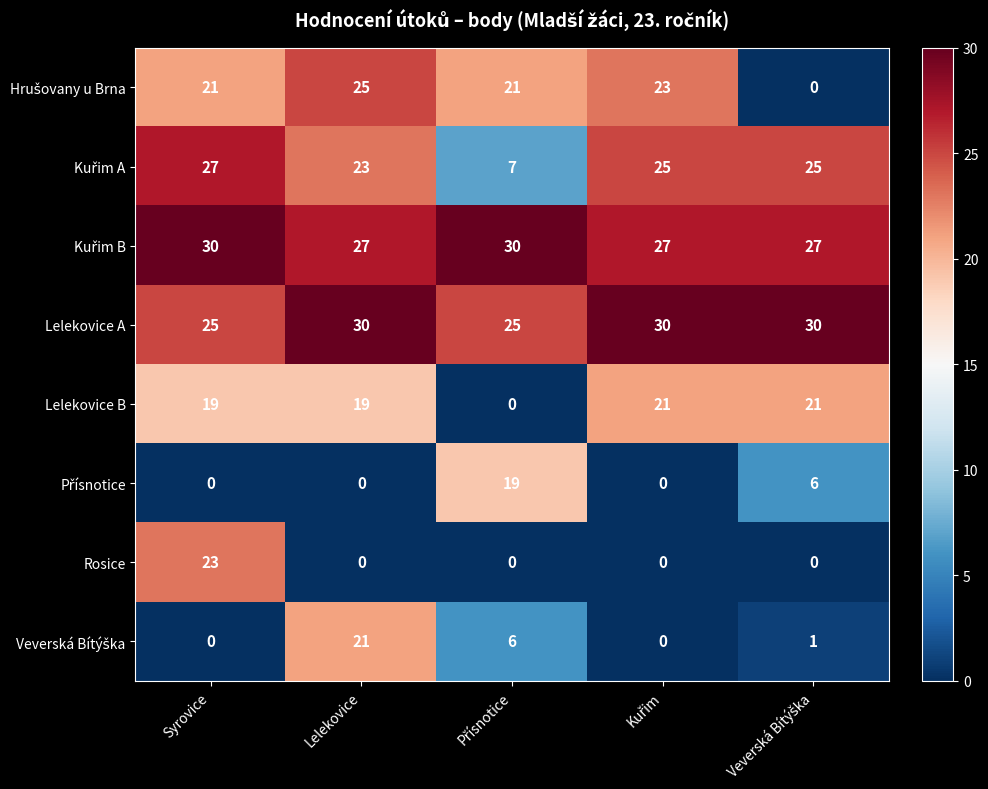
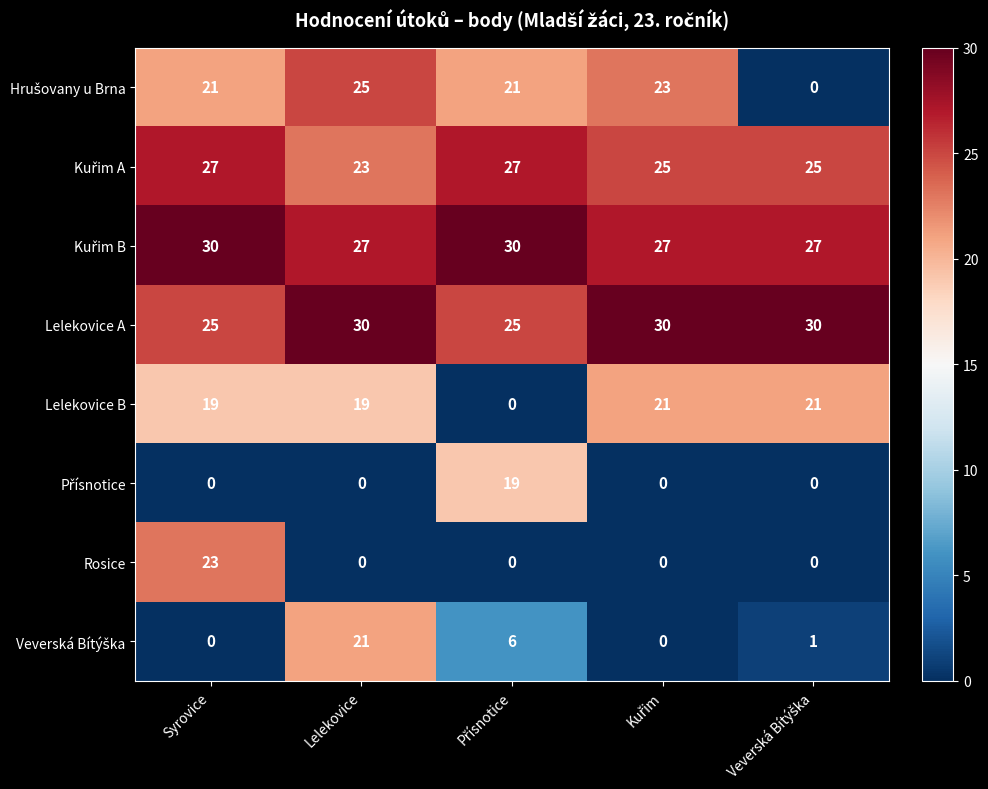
  {
    "Hrušovany u Brna": {
      "Syrovice": 21,
      "Lelekovice": 25,
      "Přísnotice": 21,
      "Kuřim": 23,
      "Veverská Bítýška": 0
    },
    "Kuřim A": {
      "Syrovice": 27,
      "Lelekovice": 23,
-     "Přísnotice": 7,
+     "Přísnotice": 27,
      "Kuřim": 25,
      "Veverská Bítýška": 25
    },
    "Kuřim B": {
      "Syrovice": 30,
      "Lelekovice": 27,
      "Přísnotice": 30,
      "Kuřim": 27,
      "Veverská Bítýška": 27
    },
    "Lelekovice A": {
      "Syrovice": 25,
      "Lelekovice": 30,
      "Přísnotice": 25,
      "Kuřim": 30,
      "Veverská Bítýška": 30
    },
    "Lelekovice B": {
      "Syrovice": 19,
      "Lelekovice": 19,
      "Přísnotice": 0,
      "Kuřim": 21,
      "Veverská Bítýška": 21
    },
    "Přísnotice": {
      "Syrovice": 0,
      "Lelekovice": 0,
      "Přísnotice": 19,
      "Kuřim": 0,
-     "Veverská Bítýška": 6
+     "Veverská Bítýška": 0
    },
    "Rosice": {
      "Syrovice": 23,
      "Lelekovice": 0,
      "Přísnotice": 0,
      "Kuřim": 0,
      "Veverská Bítýška": 0
    },
    "Veverská Bítýška": {
      "Syrovice": 0,
      "Lelekovice": 21,
      "Přísnotice": 6,
      "Kuřim": 0,
      "Veverská Bítýška": 1
    }
  }
